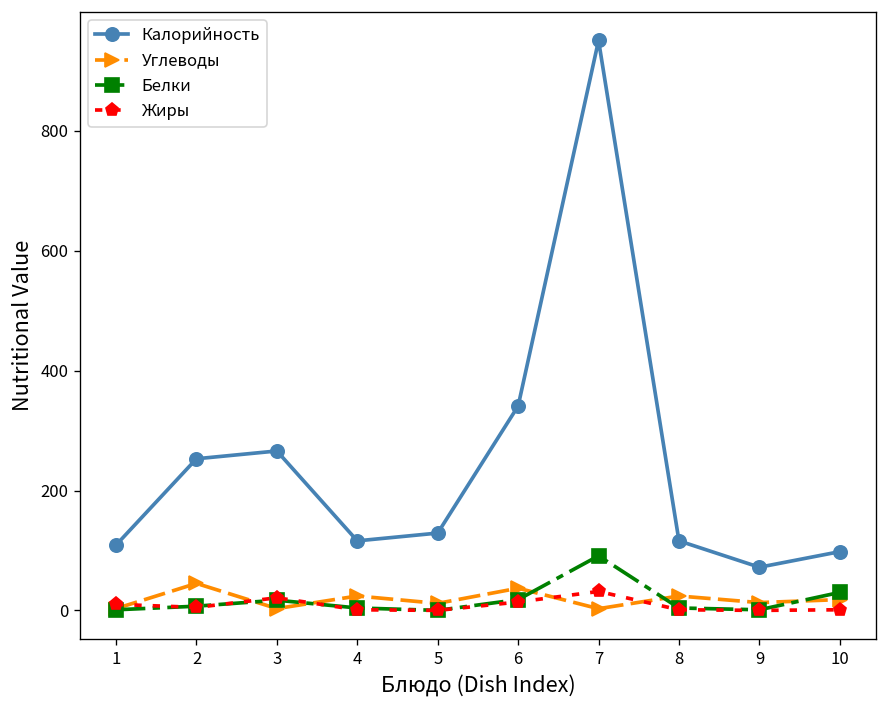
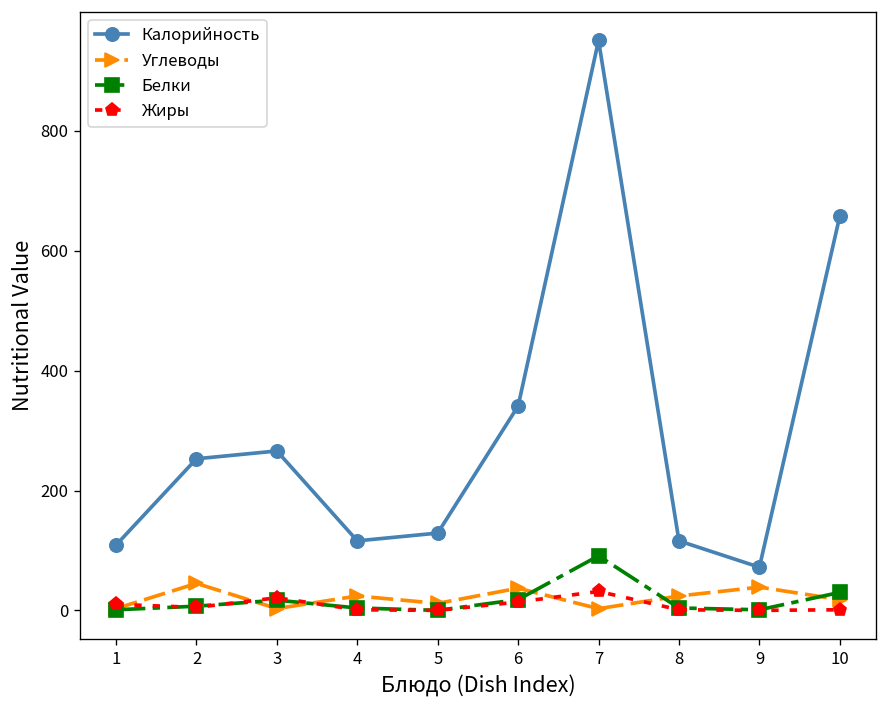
  {
    "Калорийность": {
      "1": 110,
      "2": 250,
      "3": 270,
      "4": 120,
      "5": 130,
      "6": 340,
      "7": 950,
      "8": 120,
      "9": 70,
-     "10": 100
+     "10": 660
    },
    "Углеводы": {
      "2": 50,
      "3": 0,
      "4": 20,
      "5": 10,
      "6": 40,
      "7": 0,
      "8": 20,
-     "9": 10,
+     "9": 40,
      "10": 20
    },
    "Белки": {
      "7": 90,
      "10": 30
    },
    "Жиры": {
      "1": 10,
      "7": 30,
      "10": 0
    }
  }
